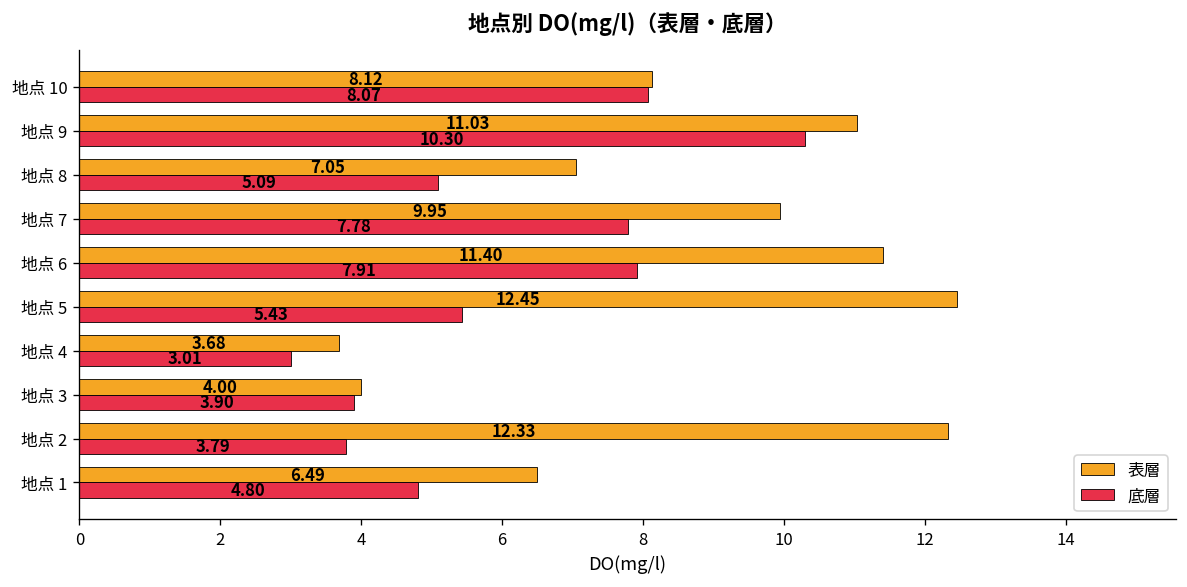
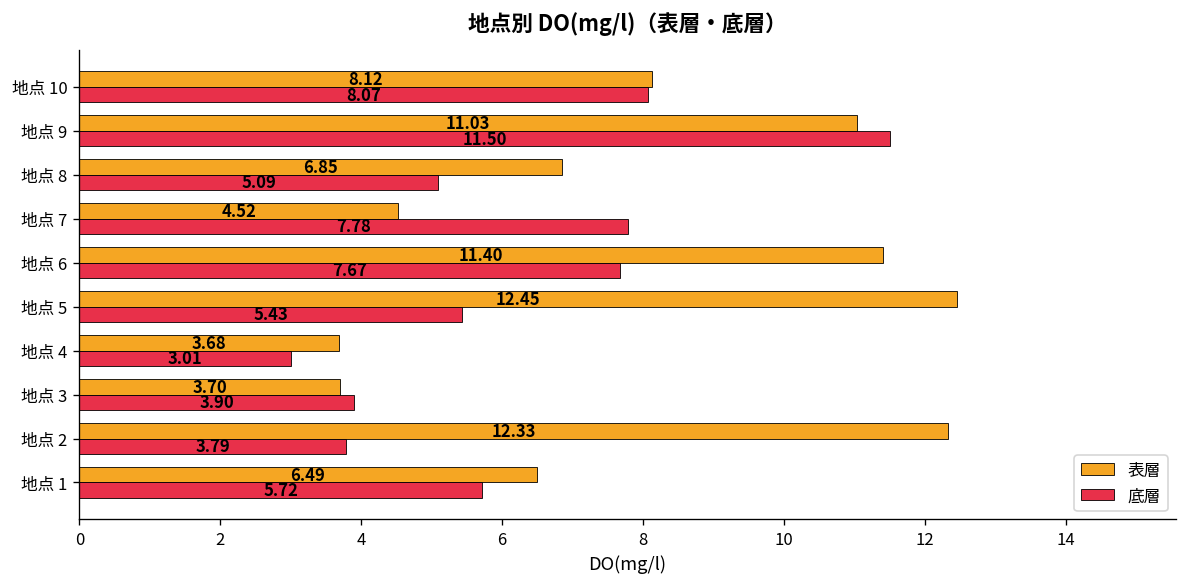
  {
    "表層": {
      "地点 10": 8.12,
      "地点 9": 11.03,
-     "地点 8": 7.05,
-     "地点 7": 9.95,
+     "地点 8": 6.85,
+     "地点 7": 4.52,
      "地点 6": 11.40,
      "地点 5": 12.45,
      "地点 4": 3.68,
-     "地点 3": 4.00,
+     "地点 3": 3.70,
      "地点 2": 12.33,
      "地点 1": 6.49
    },
    "底層": {
      "地点 10": 8.07,
-     "地点 9": 10.30,
+     "地点 9": 11.50,
      "地点 8": 5.09,
      "地点 7": 7.78,
-     "地点 6": 7.91,
+     "地点 6": 7.67,
      "地点 5": 5.43,
      "地点 4": 3.01,
      "地点 3": 3.90,
      "地点 2": 3.79,
-     "地点 1": 4.80
+     "地点 1": 5.72
    }
  }
